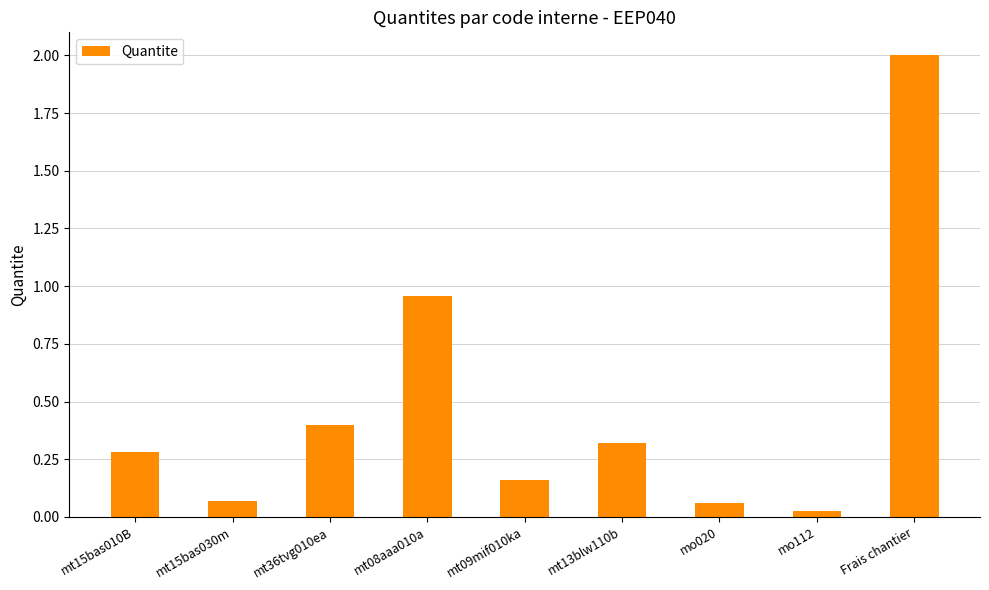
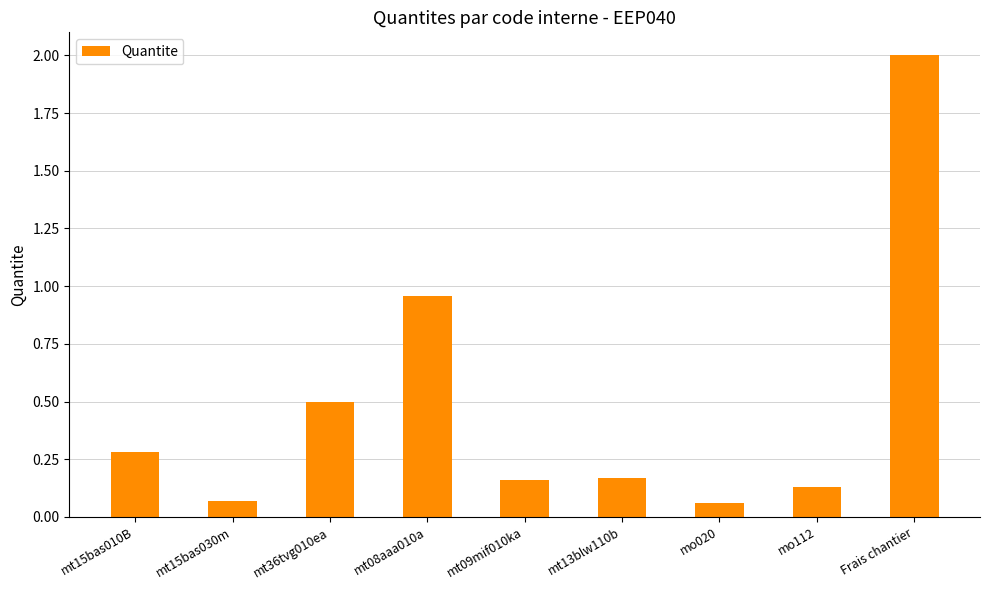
  {
    "mt15bas010B": 0.28,
    "mt15bas030m": 0.07,
-   "mt36tvg010ea": 0.4,
+   "mt36tvg010ea": 0.5,
    "mt08aaa010a": 0.96,
    "mt09mif010ka": 0.16,
-   "mt13blw110b": 0.32,
+   "mt13blw110b": 0.17,
    "mo020": 0.06,
-   "mo112": 0.03,
+   "mo112": 0.13,
    "Frais chantier": 2.00
  }
